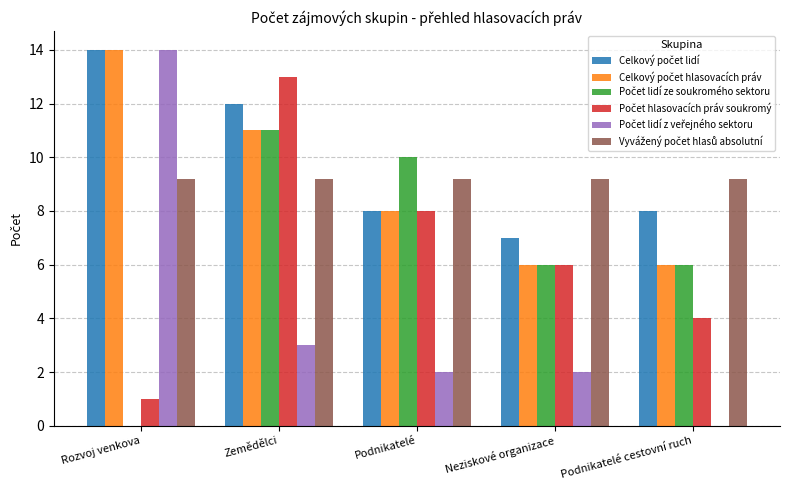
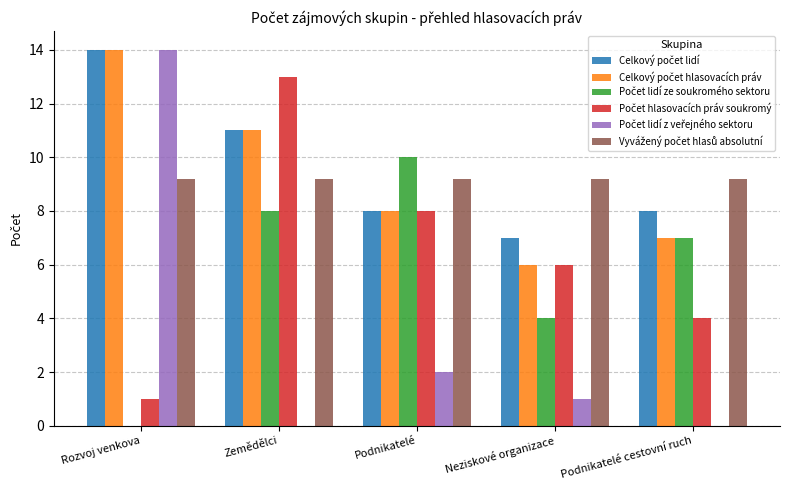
  {
    "Celkový počet lidí": {
      "Rozvoj venkova": 14,
-     "Zemědělci": 12,
+     "Zemědělci": 11,
      "Podnikatelé": 8,
      "Neziskové organizace": 7,
      "Podnikatelé cestovní ruch": 8
    },
    "Celkový počet hlasovacích práv": {
      "Rozvoj venkova": 14,
      "Zemědělci": 11,
      "Podnikatelé": 8,
      "Neziskové organizace": 6,
-     "Podnikatelé cestovní ruch": 6
+     "Podnikatelé cestovní ruch": 7
    },
    "Počet lidí ze soukromého sektoru": {
      "Rozvoj venkova": 0,
-     "Zemědělci": 11,
+     "Zemědělci": 8,
      "Podnikatelé": 10,
-     "Neziskové organizace": 6,
-     "Podnikatelé cestovní ruch": 6
+     "Neziskové organizace": 4,
+     "Podnikatelé cestovní ruch": 7
    },
    "Počet hlasovacích práv soukromý": {
      "Rozvoj venkova": 1,
      "Zemědělci": 13,
      "Podnikatelé": 8,
      "Neziskové organizace": 6,
      "Podnikatelé cestovní ruch": 4
    },
    "Počet lidí z veřejného sektoru": {
      "Rozvoj venkova": 14,
-     "Zemědělci": 3,
+     "Zemědělci": 0,
      "Podnikatelé": 2,
-     "Neziskové organizace": 2,
+     "Neziskové organizace": 1,
      "Podnikatelé cestovní ruch": 0
    },
    "Vyvážený počet hlasů absolutní": {
      "Rozvoj venkova": 9.2,
      "Zemědělci": 9.2,
      "Podnikatelé": 9.2,
      "Neziskové organizace": 9.2,
      "Podnikatelé cestovní ruch": 9.2
    }
  }
